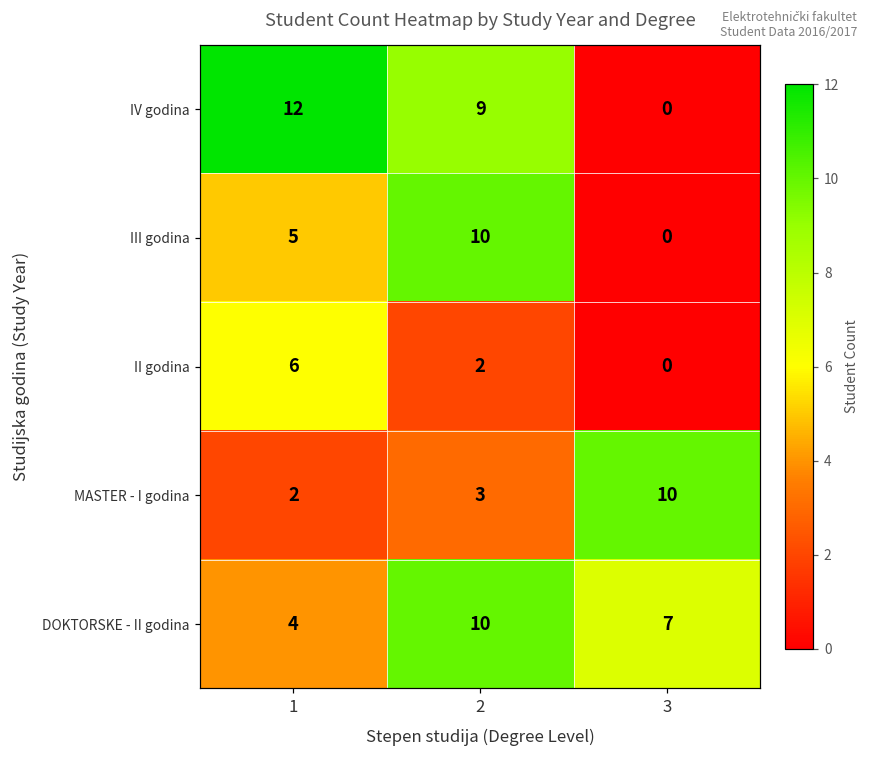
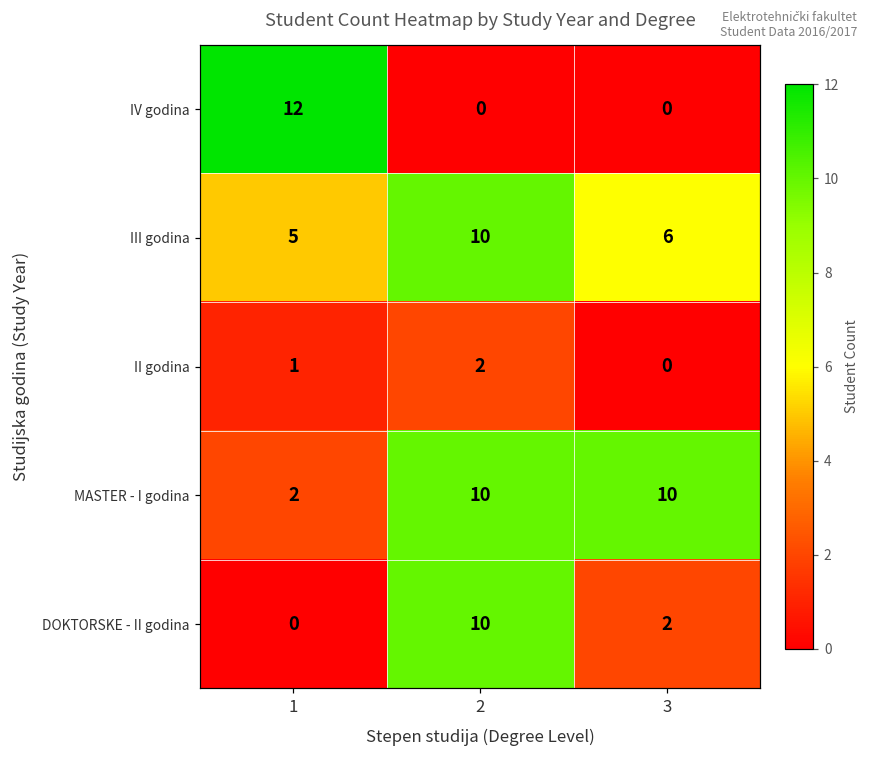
  {
    "IV godina": {
      "1": 12,
-     "2": 9,
+     "2": 0,
      "3": 0
    },
    "III godina": {
      "1": 5,
      "2": 10,
-     "3": 0
+     "3": 6
    },
    "II godina": {
-     "1": 6,
+     "1": 1,
      "2": 2,
      "3": 0
    },
    "MASTER - I godina": {
      "1": 2,
-     "2": 3,
+     "2": 10,
      "3": 10
    },
    "DOKTORSKE - II godina": {
-     "1": 4,
+     "1": 0,
      "2": 10,
-     "3": 7
+     "3": 2
    }
  }
